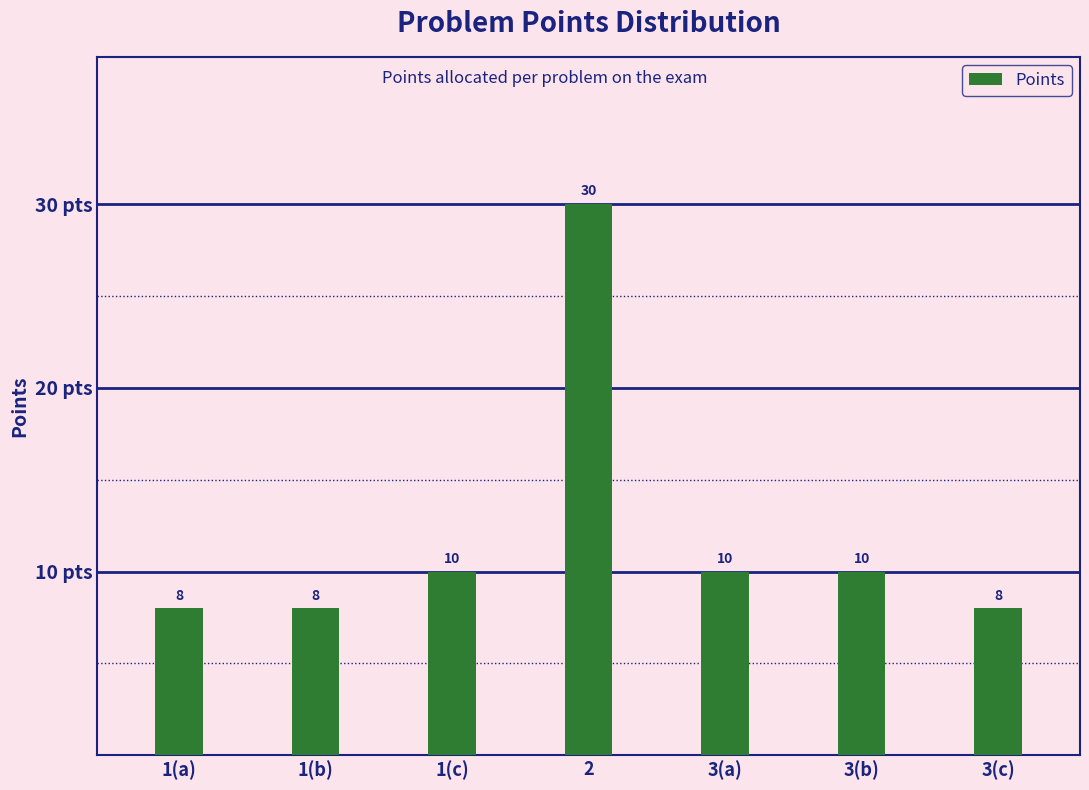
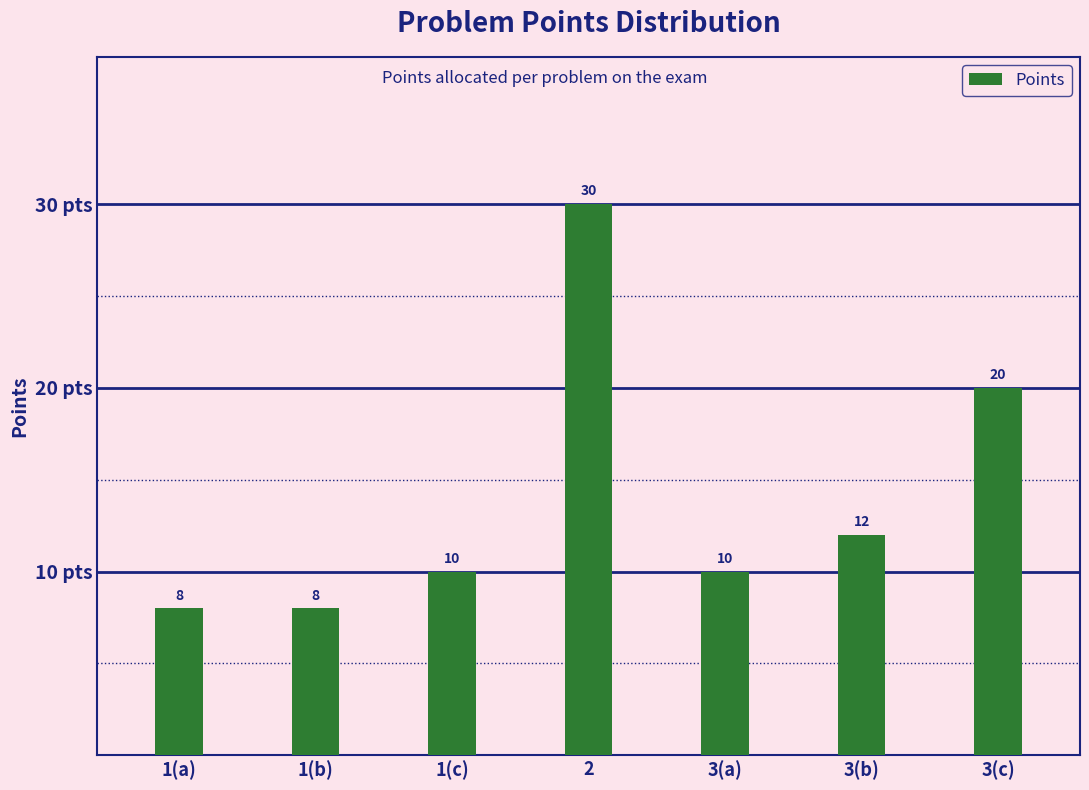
  {
    "1(a)": 8,
    "1(b)": 8,
    "1(c)": 10,
    "2": 30,
    "3(a)": 10,
-   "3(b)": 10,
-   "3(c)": 8
+   "3(b)": 12,
+   "3(c)": 20
  }
